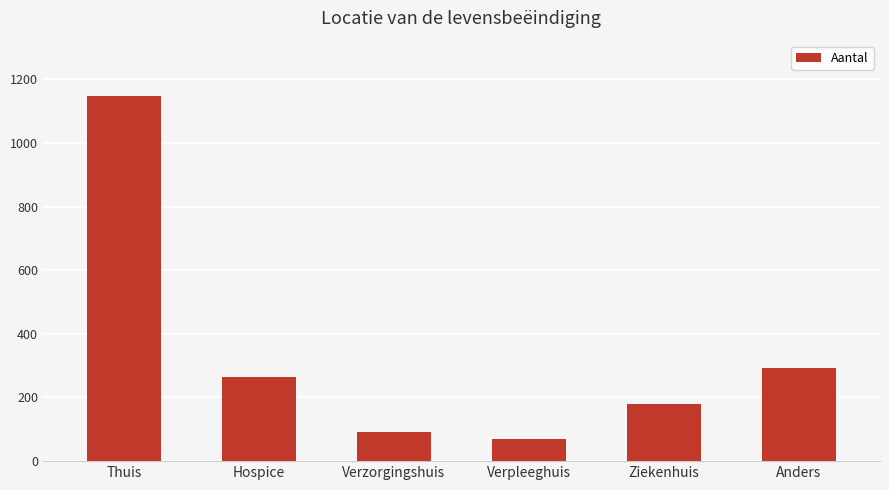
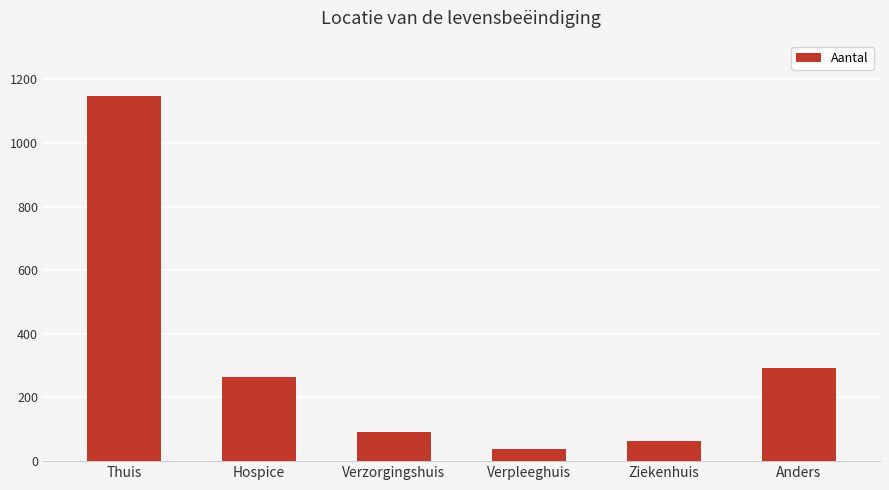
  {
    "Thuis": 1150,
    "Hospice": 260,
    "Verzorgingshuis": 90,
-   "Verpleeghuis": 70,
-   "Ziekenhuis": 180,
+   "Verpleeghuis": 40,
+   "Ziekenhuis": 60,
    "Anders": 290
  }
